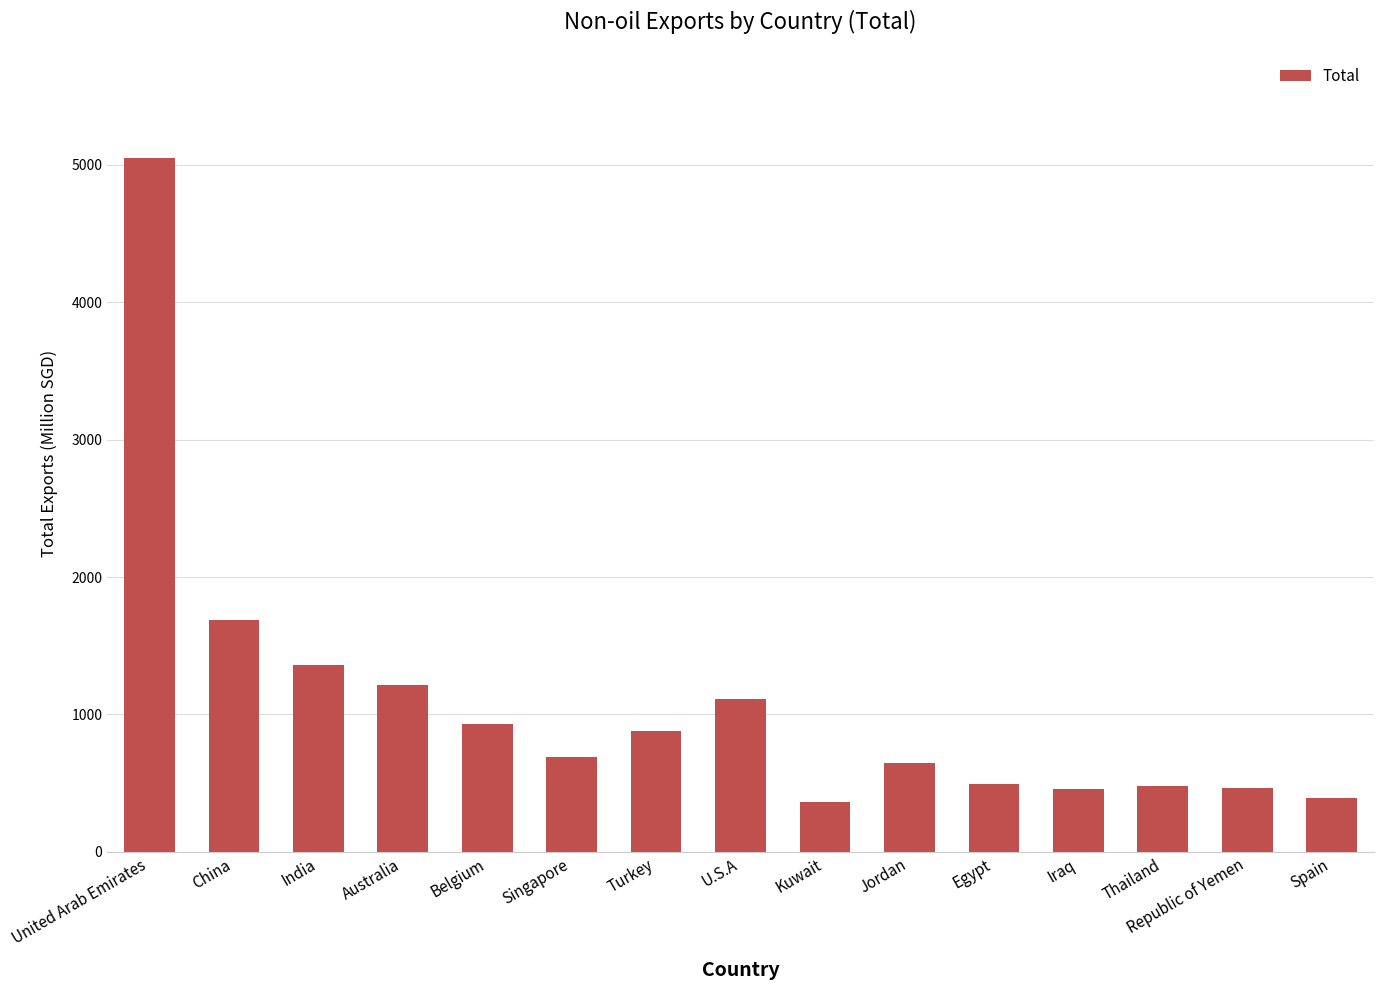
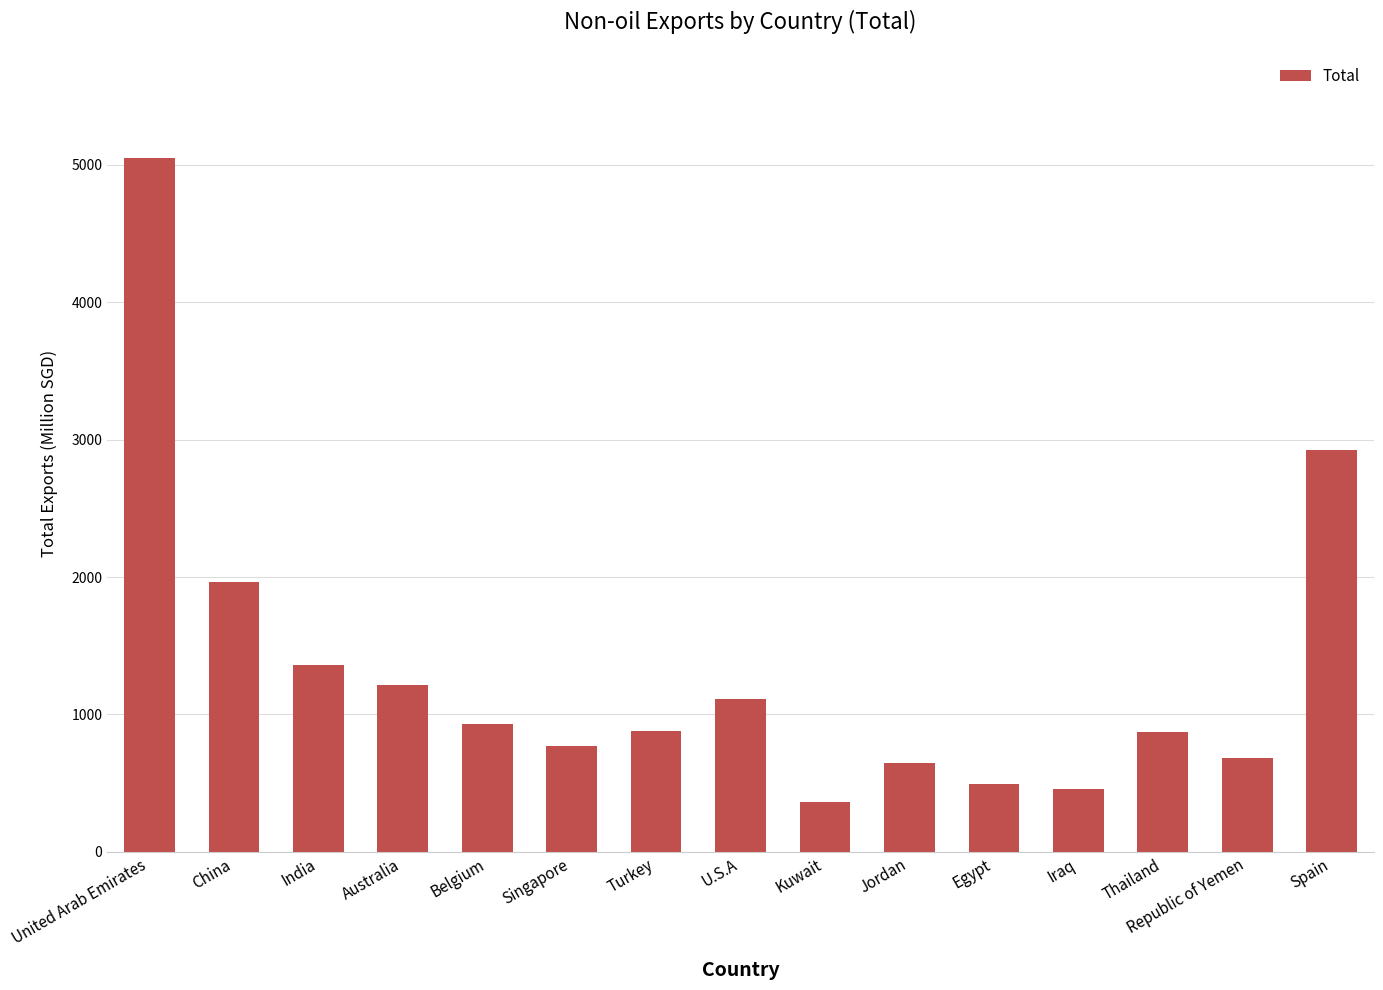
  {
    "United Arab Emirates": 5050,
-   "China": 1690,
+   "China": 1970,
    "India": 1360,
    "Australia": 1220,
    "Belgium": 930,
-   "Singapore": 690,
+   "Singapore": 770,
    "Turkey": 880,
    "U.S.A": 1110,
    "Kuwait": 360,
    "Jordan": 650,
    "Egypt": 490,
    "Iraq": 460,
-   "Thailand": 480,
-   "Republic of Yemen": 460,
-   "Spain": 400
+   "Thailand": 870,
+   "Republic of Yemen": 680,
+   "Spain": 2920
  }
